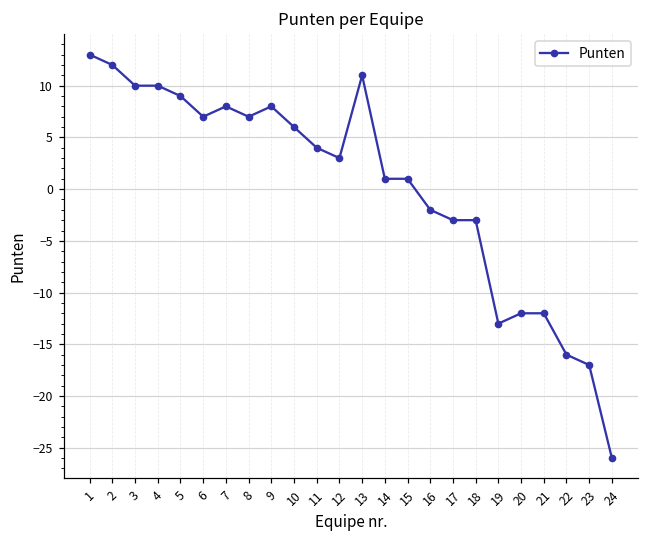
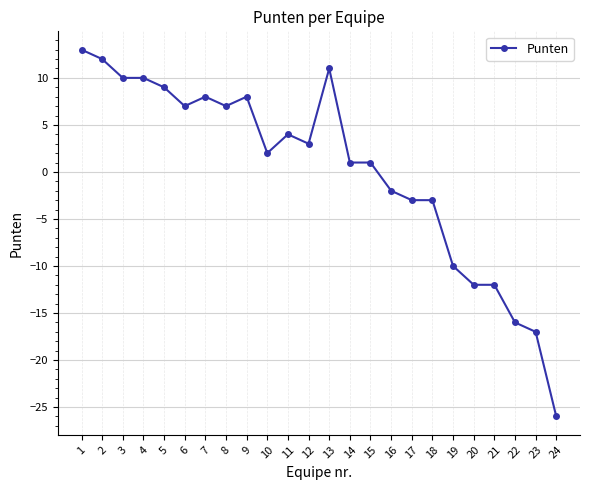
  {
    "1": 13,
    "2": 12,
    "3": 10,
    "4": 10,
    "5": 9,
    "6": 7,
    "7": 8,
    "8": 7,
    "9": 8,
-   "10": 6,
+   "10": 2,
    "11": 4,
    "12": 3,
    "13": 11,
    "14": 1,
    "15": 1,
    "16": -2,
    "17": -3,
    "18": -3,
-   "19": -13,
+   "19": -10,
    "20": -12,
    "21": -12,
    "22": -16,
    "23": -17,
    "24": -26
  }
